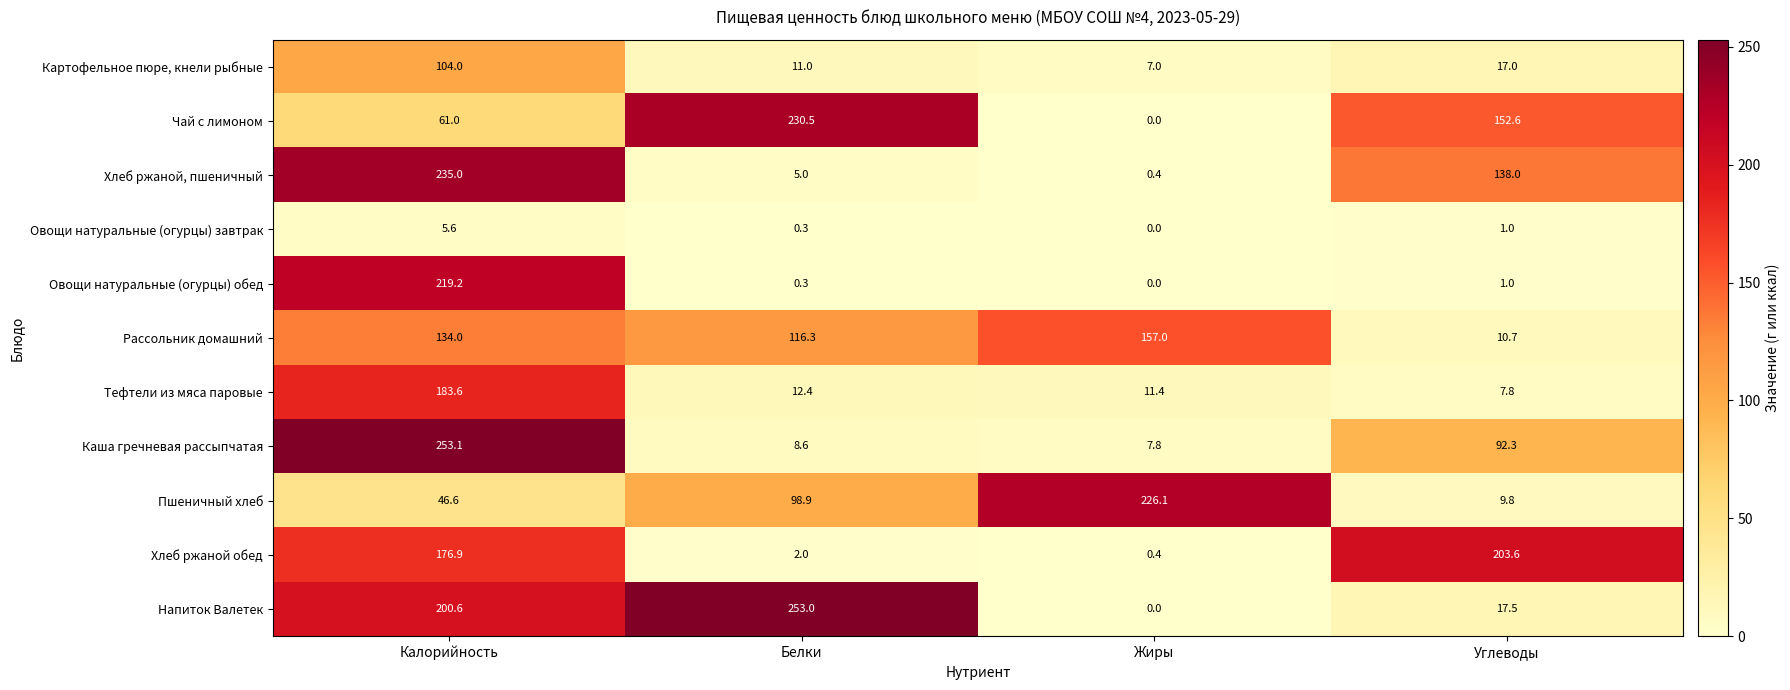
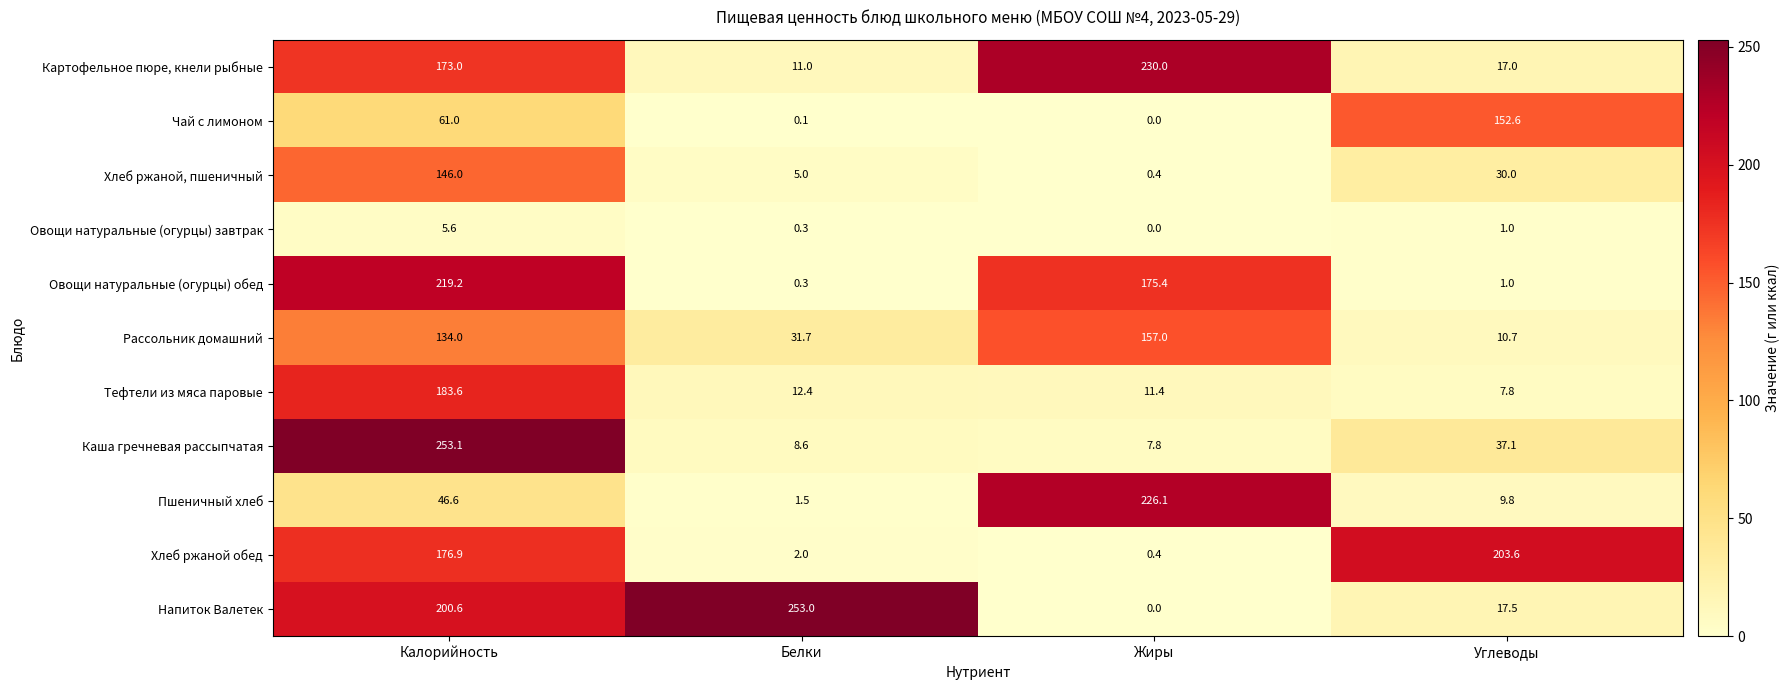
  {
    "Картофельное пюре, кнели рыбные": {
-     "Калорийность": 104.0,
+     "Калорийность": 173.0,
      "Белки": 11.0,
-     "Жиры": 7.0,
+     "Жиры": 230.0,
      "Углеводы": 17.0
    },
    "Чай с лимоном": {
      "Калорийность": 61.0,
-     "Белки": 230.5,
+     "Белки": 0.1,
      "Жиры": 0.0,
      "Углеводы": 152.6
    },
    "Хлеб ржаной, пшеничный": {
-     "Калорийность": 235.0,
+     "Калорийность": 146.0,
      "Белки": 5.0,
      "Жиры": 0.4,
-     "Углеводы": 138.0
+     "Углеводы": 30.0
    },
    "Овощи натуральные (огурцы) завтрак": {
      "Калорийность": 5.6,
      "Белки": 0.3,
      "Жиры": 0.0,
      "Углеводы": 1.0
    },
    "Овощи натуральные (огурцы) обед": {
      "Калорийность": 219.2,
      "Белки": 0.3,
-     "Жиры": 0.0,
+     "Жиры": 175.4,
      "Углеводы": 1.0
    },
    "Рассольник домашний": {
      "Калорийность": 134.0,
-     "Белки": 116.3,
+     "Белки": 31.7,
      "Жиры": 157.0,
      "Углеводы": 10.7
    },
    "Тефтели из мяса паровые": {
      "Калорийность": 183.6,
      "Белки": 12.4,
      "Жиры": 11.4,
      "Углеводы": 7.8
    },
    "Каша гречневая рассыпчатая": {
      "Калорийность": 253.1,
      "Белки": 8.6,
      "Жиры": 7.8,
-     "Углеводы": 92.3
+     "Углеводы": 37.1
    },
    "Пшеничный хлеб": {
      "Калорийность": 46.6,
-     "Белки": 98.9,
+     "Белки": 1.5,
      "Жиры": 226.1,
      "Углеводы": 9.8
    },
    "Хлеб ржаной обед": {
      "Калорийность": 176.9,
      "Белки": 2.0,
      "Жиры": 0.4,
      "Углеводы": 203.6
    },
    "Напиток Валетек": {
      "Калорийность": 200.6,
      "Белки": 253.0,
      "Жиры": 0.0,
      "Углеводы": 17.5
    }
  }
